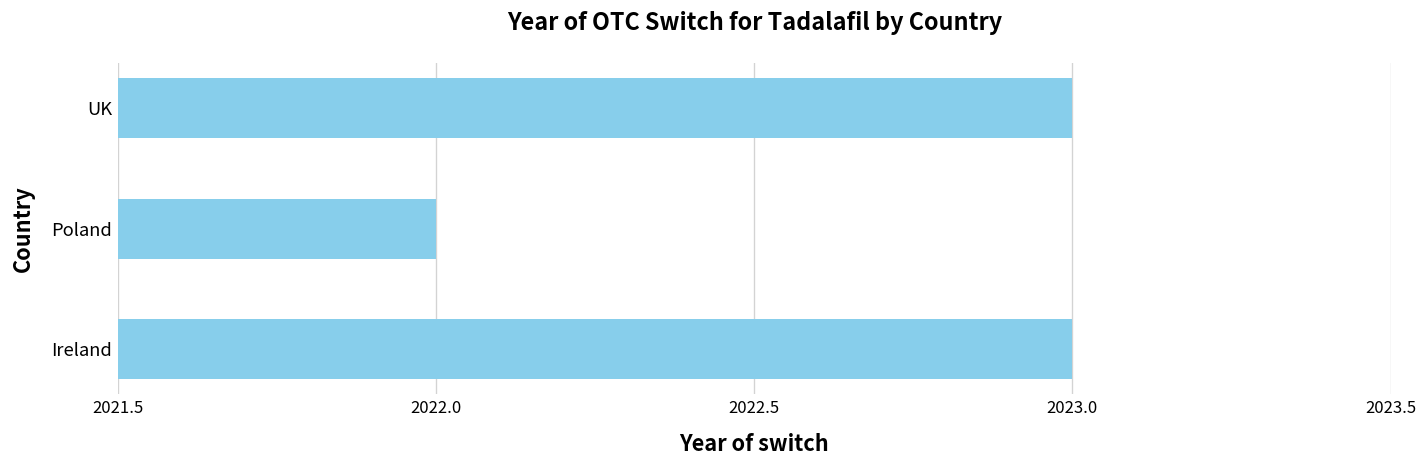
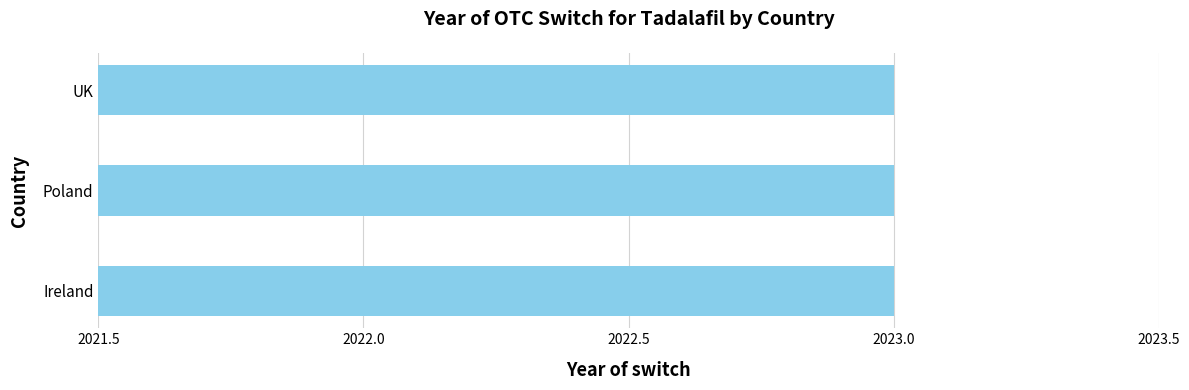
  {
    "UK": 2023,
-   "Poland": 2022,
+   "Poland": 2023,
    "Ireland": 2023
  }
